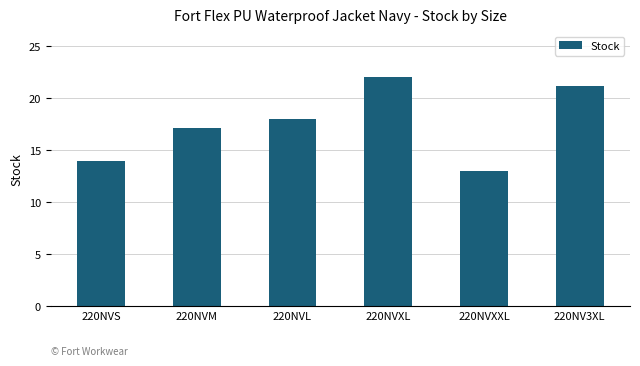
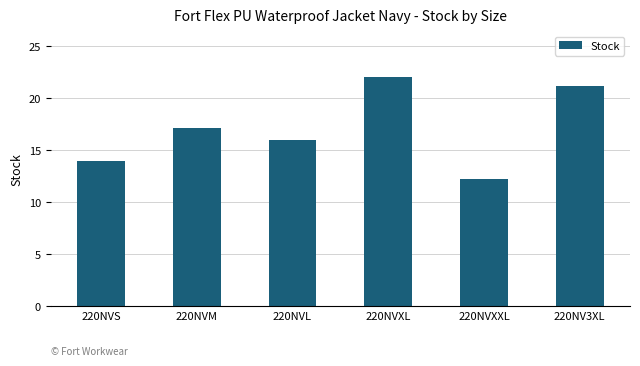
  {
    "220NVS": 14.0,
    "220NVM": 17.1,
-   "220NVL": 18,
+   "220NVL": 16,
    "220NVXL": 22.0,
-   "220NVXXL": 13.0,
+   "220NVXXL": 12.2,
    "220NV3XL": 21.1
  }
